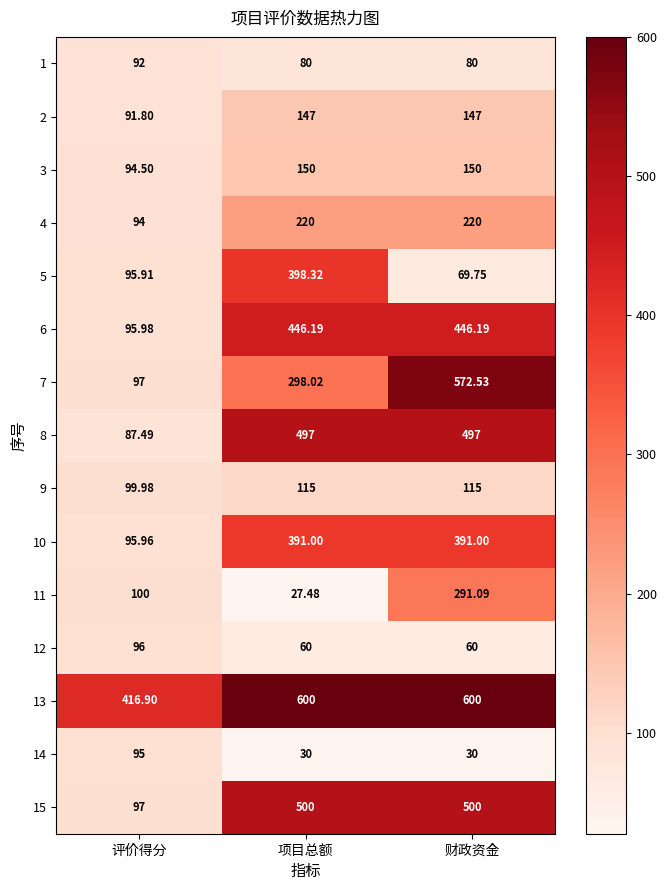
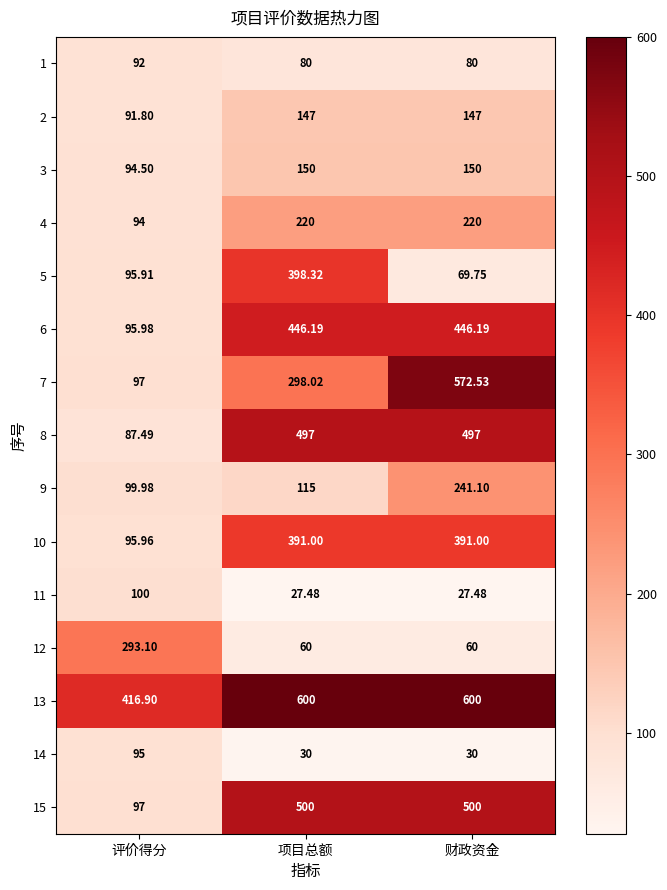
  {
    "1": {
      "评价得分": 92,
      "项目总额": 80,
      "财政资金": 80
    },
    "2": {
      "评价得分": 91.80,
      "项目总额": 147,
      "财政资金": 147
    },
    "3": {
      "评价得分": 94.50,
      "项目总额": 150,
      "财政资金": 150
    },
    "4": {
      "评价得分": 94,
      "项目总额": 220,
      "财政资金": 220
    },
    "5": {
      "评价得分": 95.91,
      "项目总额": 398.32,
      "财政资金": 69.75
    },
    "6": {
      "评价得分": 95.98,
      "项目总额": 446.19,
      "财政资金": 446.19
    },
    "7": {
      "评价得分": 97,
      "项目总额": 298.02,
      "财政资金": 572.53
    },
    "8": {
      "评价得分": 87.49,
      "项目总额": 497,
      "财政资金": 497
    },
    "9": {
      "评价得分": 99.98,
      "项目总额": 115,
-     "财政资金": 115
+     "财政资金": 241.10
    },
    "10": {
      "评价得分": 95.96,
      "项目总额": 391.00,
      "财政资金": 391.00
    },
    "11": {
      "评价得分": 100,
      "项目总额": 27.48,
-     "财政资金": 291.09
+     "财政资金": 27.48
    },
    "12": {
-     "评价得分": 96,
+     "评价得分": 293.10,
      "项目总额": 60,
      "财政资金": 60
    },
    "13": {
      "评价得分": 416.90,
      "项目总额": 600,
      "财政资金": 600
    },
    "14": {
      "评价得分": 95,
      "项目总额": 30,
      "财政资金": 30
    },
    "15": {
      "评价得分": 97,
      "项目总额": 500,
      "财政资金": 500
    }
  }
